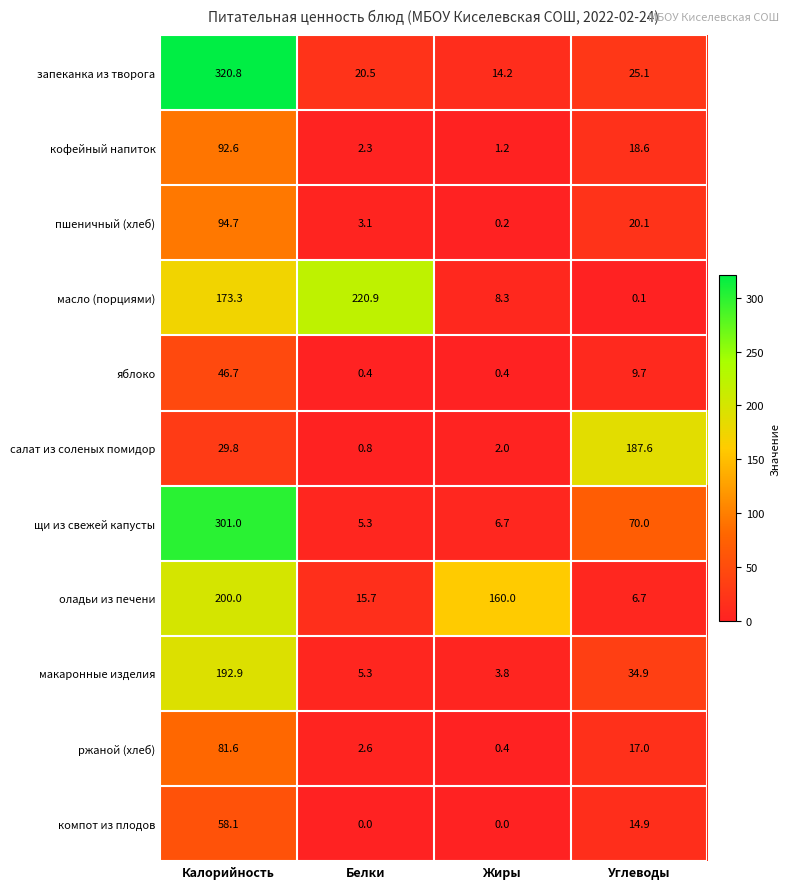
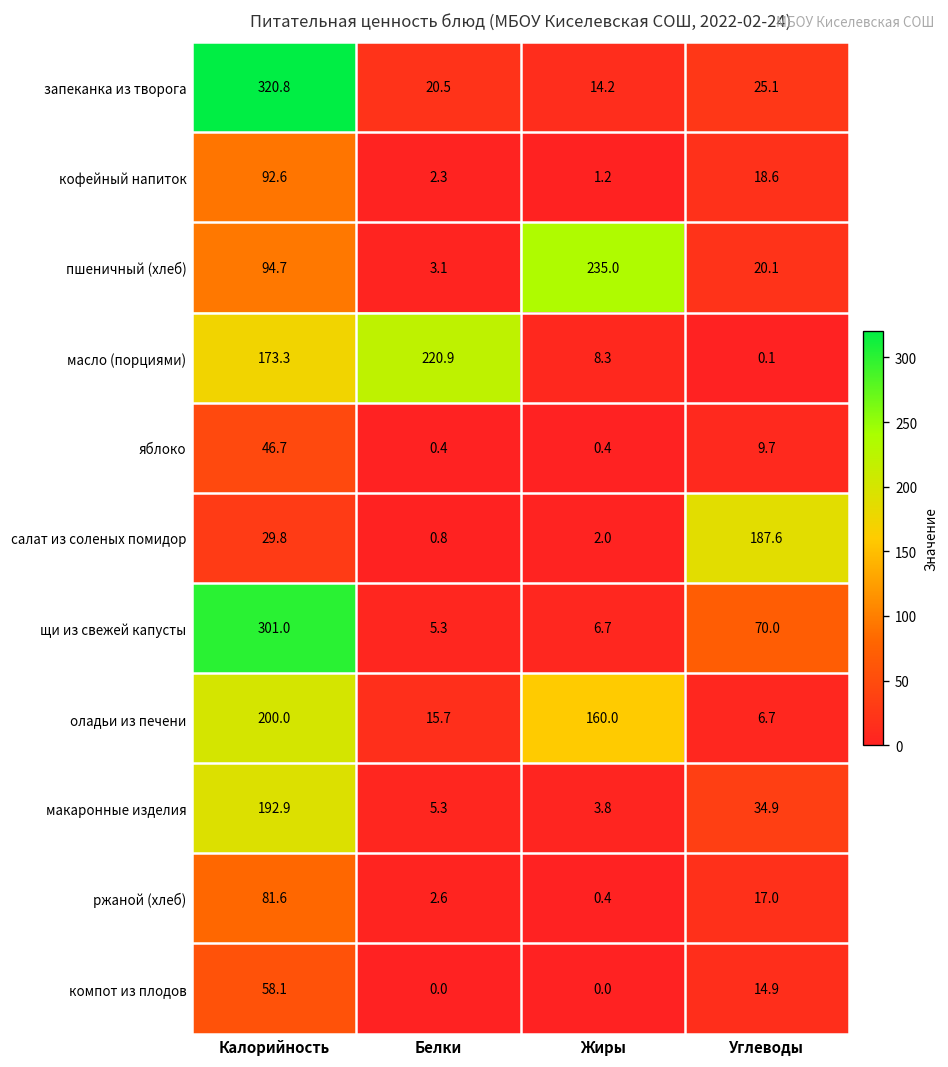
  {
    "запеканка из творога": {
      "Калорийность": 320.8,
      "Белки": 20.5,
      "Жиры": 14.2,
      "Углеводы": 25.1
    },
    "кофейный напиток": {
      "Калорийность": 92.6,
      "Белки": 2.3,
      "Жиры": 1.2,
      "Углеводы": 18.6
    },
    "пшеничный (хлеб)": {
      "Калорийность": 94.7,
      "Белки": 3.1,
-     "Жиры": 0.2,
+     "Жиры": 235.0,
      "Углеводы": 20.1
    },
    "масло (порциями)": {
      "Калорийность": 173.3,
      "Белки": 220.9,
      "Жиры": 8.3,
      "Углеводы": 0.1
    },
    "яблоко": {
      "Калорийность": 46.7,
      "Белки": 0.4,
      "Жиры": 0.4,
      "Углеводы": 9.7
    },
    "салат из соленых помидор": {
      "Калорийность": 29.8,
      "Белки": 0.8,
      "Жиры": 2.0,
      "Углеводы": 187.6
    },
    "щи из свежей капусты": {
      "Калорийность": 301.0,
      "Белки": 5.3,
      "Жиры": 6.7,
      "Углеводы": 70.0
    },
    "оладьи из печени": {
      "Калорийность": 200.0,
      "Белки": 15.7,
      "Жиры": 160.0,
      "Углеводы": 6.7
    },
    "макаронные изделия": {
      "Калорийность": 192.9,
      "Белки": 5.3,
      "Жиры": 3.8,
      "Углеводы": 34.9
    },
    "ржаной (хлеб)": {
      "Калорийность": 81.6,
      "Белки": 2.6,
      "Жиры": 0.4,
      "Углеводы": 17.0
    },
    "компот из плодов": {
      "Калорийность": 58.1,
      "Белки": 0.0,
      "Жиры": 0.0,
      "Углеводы": 14.9
    }
  }
